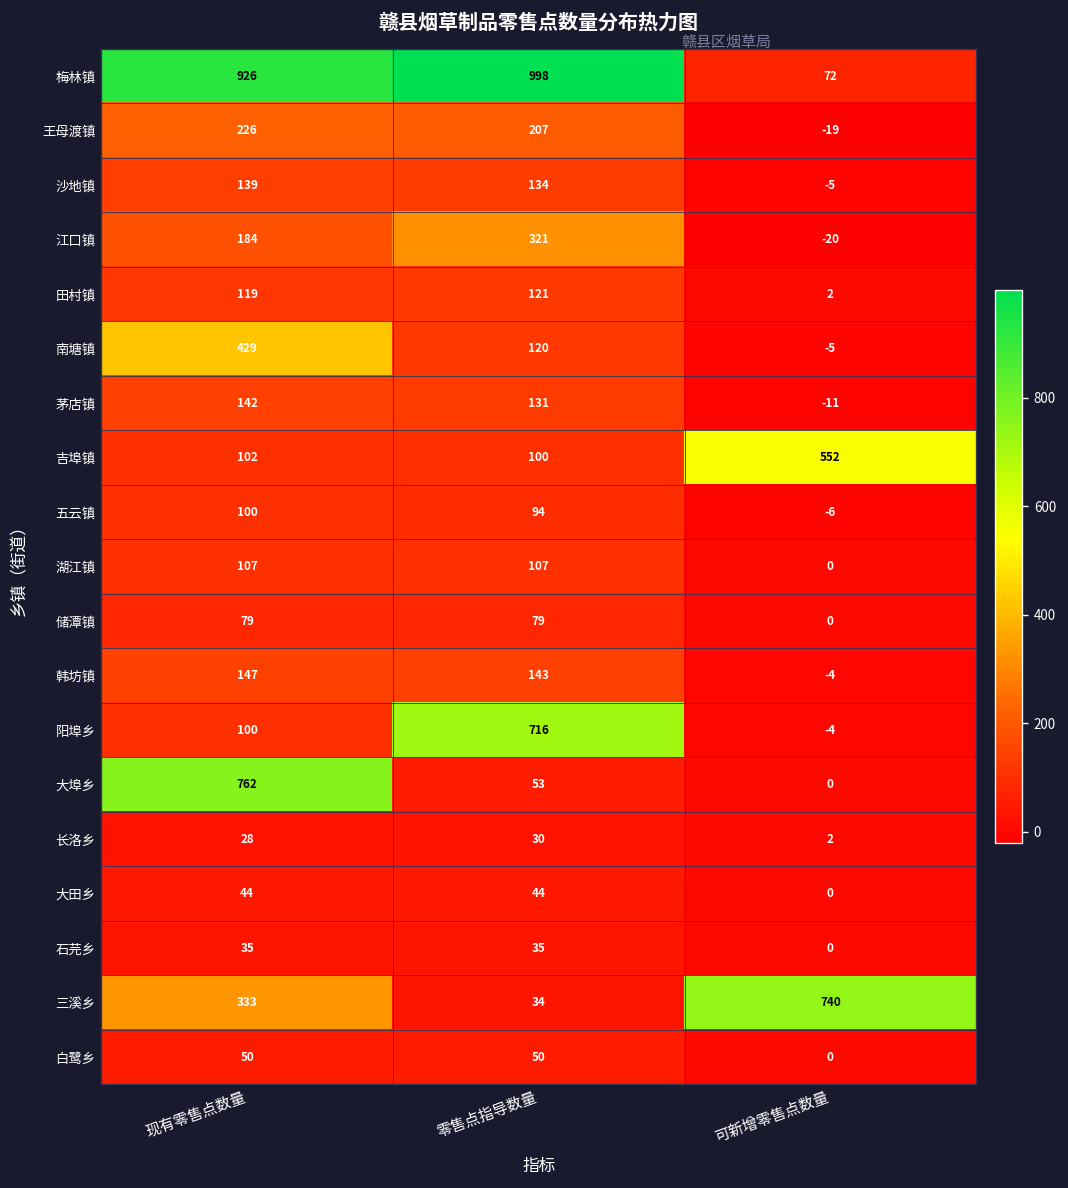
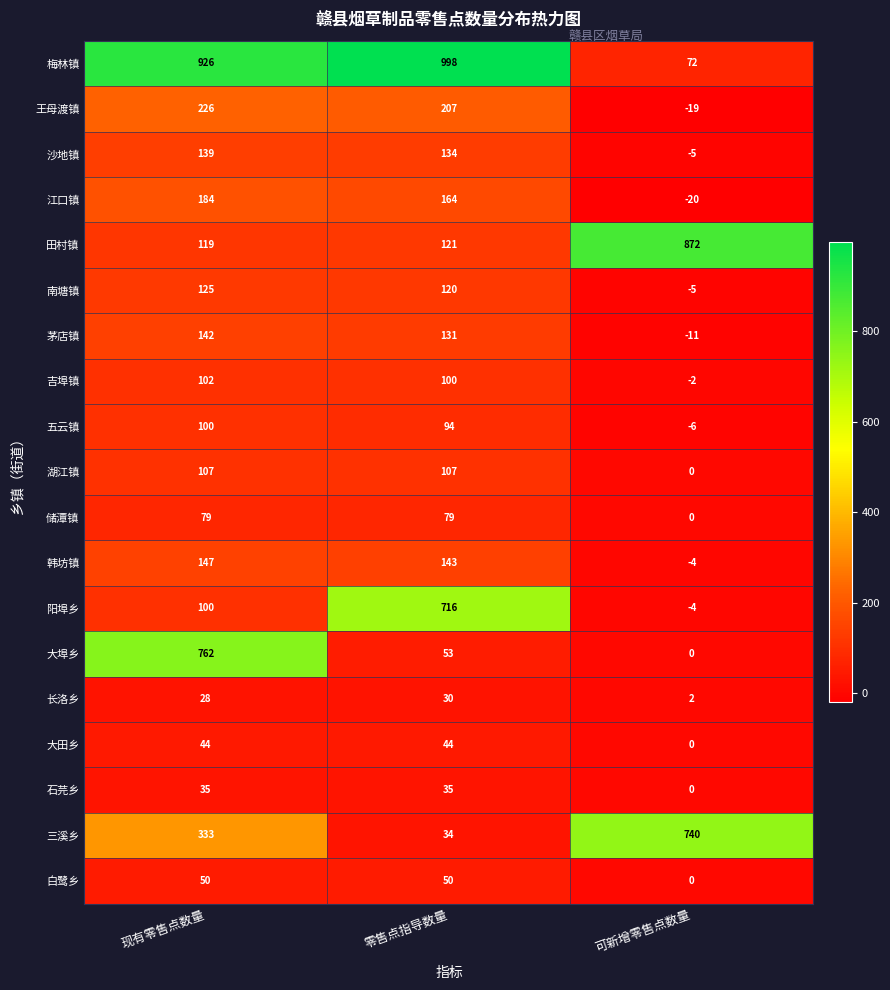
  {
    "梅林镇": {
      "现有零售点数量": 926,
      "零售点指导数量": 998,
      "可新增零售点数量": 72
    },
    "王母渡镇": {
      "现有零售点数量": 226,
      "零售点指导数量": 207,
      "可新增零售点数量": -19
    },
    "沙地镇": {
      "现有零售点数量": 139,
      "零售点指导数量": 134,
      "可新增零售点数量": -5
    },
    "江口镇": {
      "现有零售点数量": 184,
-     "零售点指导数量": 321,
+     "零售点指导数量": 164,
      "可新增零售点数量": -20
    },
    "田村镇": {
      "现有零售点数量": 119,
      "零售点指导数量": 121,
-     "可新增零售点数量": 2
+     "可新增零售点数量": 872
    },
    "南塘镇": {
-     "现有零售点数量": 429,
+     "现有零售点数量": 125,
      "零售点指导数量": 120,
      "可新增零售点数量": -5
    },
    "茅店镇": {
      "现有零售点数量": 142,
      "零售点指导数量": 131,
      "可新增零售点数量": -11
    },
    "吉埠镇": {
      "现有零售点数量": 102,
      "零售点指导数量": 100,
-     "可新增零售点数量": 552
+     "可新增零售点数量": -2
    },
    "五云镇": {
      "现有零售点数量": 100,
      "零售点指导数量": 94,
      "可新增零售点数量": -6
    },
    "湖江镇": {
      "现有零售点数量": 107,
      "零售点指导数量": 107,
      "可新增零售点数量": 0
    },
    "储潭镇": {
      "现有零售点数量": 79,
      "零售点指导数量": 79,
      "可新增零售点数量": 0
    },
    "韩坊镇": {
      "现有零售点数量": 147,
      "零售点指导数量": 143,
      "可新增零售点数量": -4
    },
    "阳埠乡": {
      "现有零售点数量": 100,
      "零售点指导数量": 716,
      "可新增零售点数量": -4
    },
    "大埠乡": {
      "现有零售点数量": 762,
      "零售点指导数量": 53,
      "可新增零售点数量": 0
    },
    "长洛乡": {
      "现有零售点数量": 28,
      "零售点指导数量": 30,
      "可新增零售点数量": 2
    },
    "大田乡": {
      "现有零售点数量": 44,
      "零售点指导数量": 44,
      "可新增零售点数量": 0
    },
    "石芫乡": {
      "现有零售点数量": 35,
      "零售点指导数量": 35,
      "可新增零售点数量": 0
    },
    "三溪乡": {
      "现有零售点数量": 333,
      "零售点指导数量": 34,
      "可新增零售点数量": 740
    },
    "白鹭乡": {
      "现有零售点数量": 50,
      "零售点指导数量": 50,
      "可新增零售点数量": 0
    }
  }
